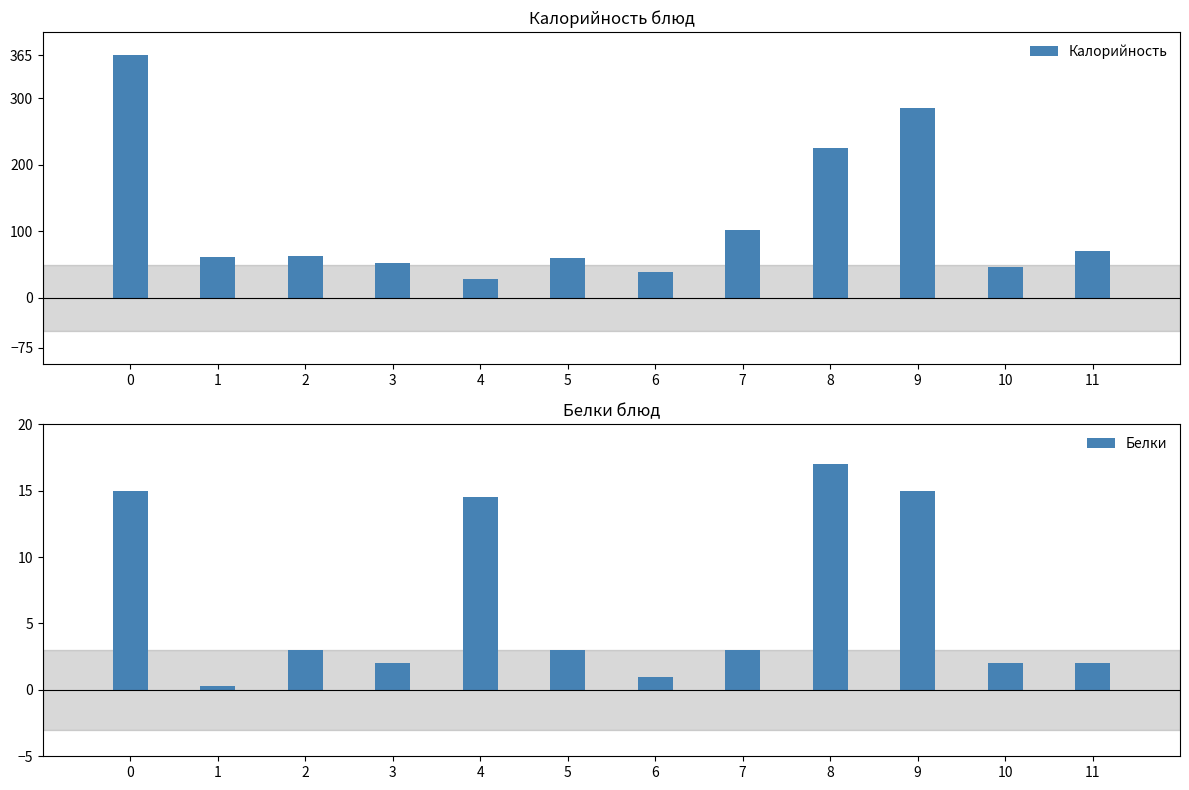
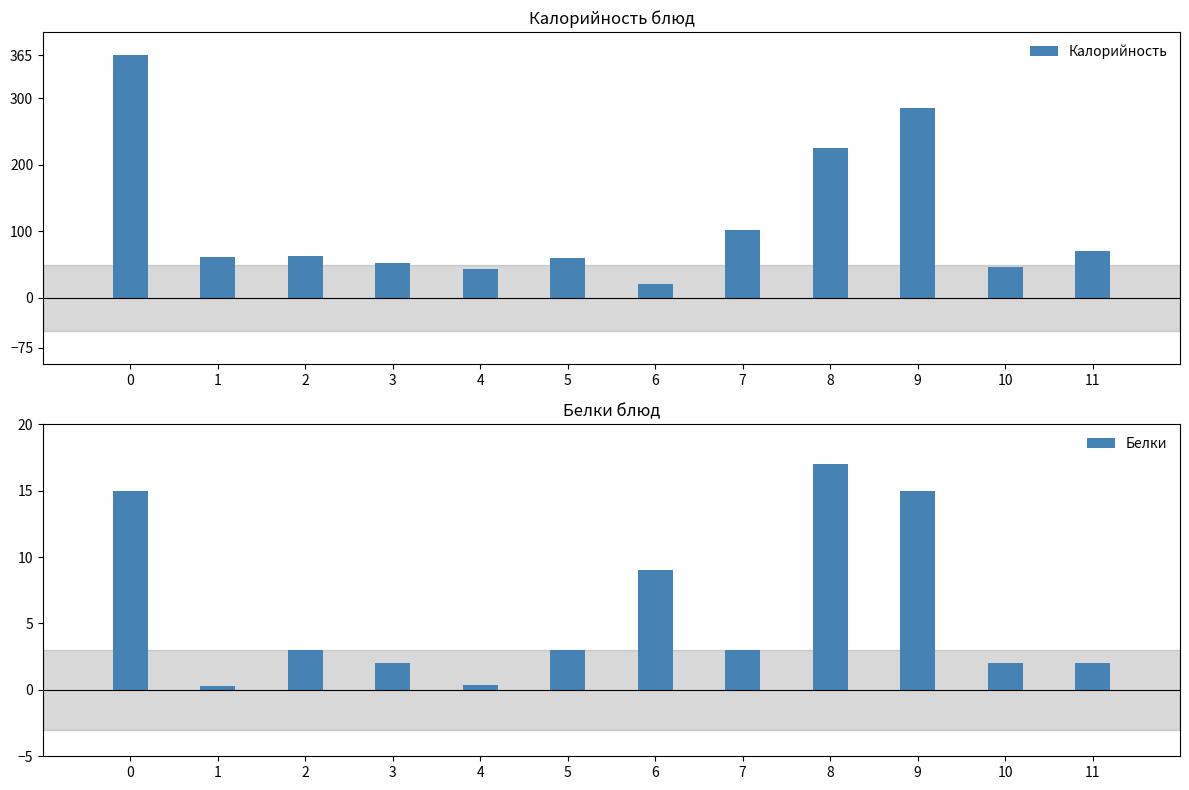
  {
    "Калорийность блюд": {
      "0": 370,
      "1": 60,
      "2": 60,
      "3": 50,
-     "4": 30,
+     "4": 40,
      "5": 60,
-     "6": 40,
+     "6": 20,
      "7": 100,
      "8": 230,
      "9": 290,
      "10": 50,
      "11": 70
    },
    "Белки блюд": {
      "0": 15.0,
      "1": 0.3,
      "2": 3.0,
      "3": 2.0,
-     "4": 14.5,
+     "4": 0.4,
      "5": 3.0,
-     "6": 1,
+     "6": 9,
      "7": 3.0,
      "8": 17.0,
      "9": 15.0,
      "10": 2.0,
      "11": 2.0
    }
  }
